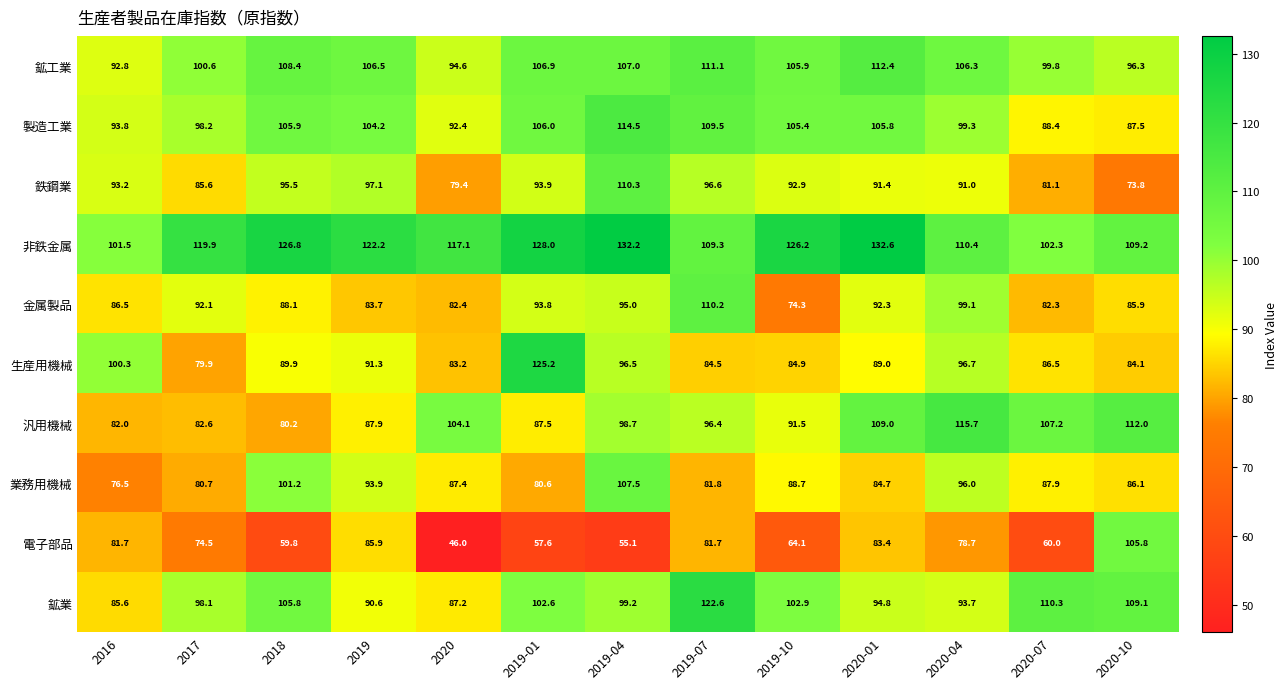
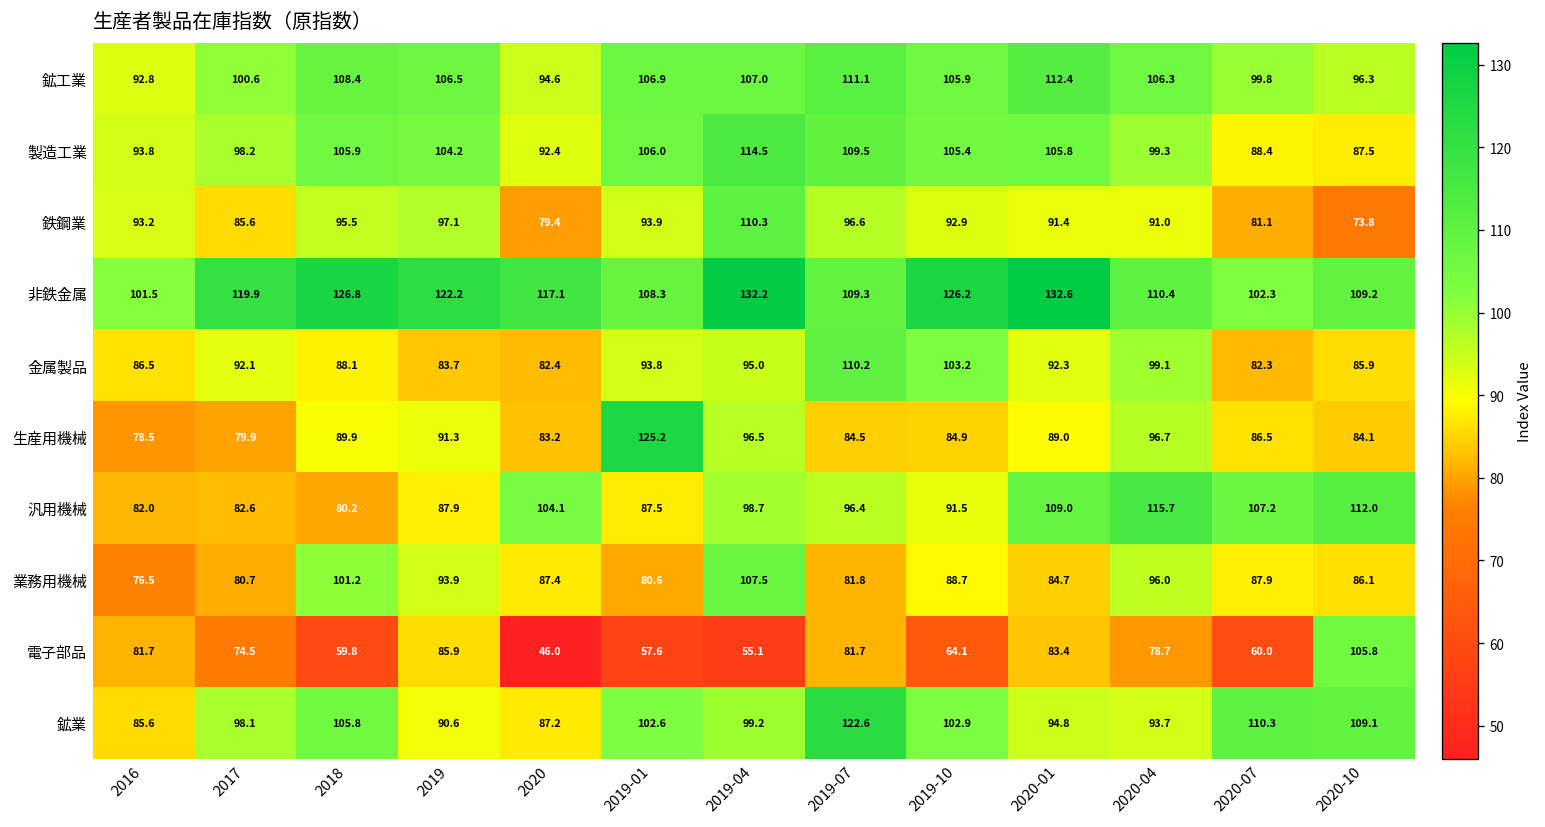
  {
    "鉱工業": {
      "2016": 92.8,
      "2017": 100.6,
      "2018": 108.4,
      "2019": 106.5,
      "2020": 94.6,
      "2019-01": 106.9,
      "2019-04": 107.0,
      "2019-07": 111.1,
      "2019-10": 105.9,
      "2020-01": 112.4,
      "2020-04": 106.3,
      "2020-07": 99.8,
      "2020-10": 96.3
    },
    "製造工業": {
      "2016": 93.8,
      "2017": 98.2,
      "2018": 105.9,
      "2019": 104.2,
      "2020": 92.4,
      "2019-01": 106.0,
      "2019-04": 114.5,
      "2019-07": 109.5,
      "2019-10": 105.4,
      "2020-01": 105.8,
      "2020-04": 99.3,
      "2020-07": 88.4,
      "2020-10": 87.5
    },
    "鉄鋼業": {
      "2016": 93.2,
      "2017": 85.6,
      "2018": 95.5,
      "2019": 97.1,
      "2020": 79.4,
      "2019-01": 93.9,
      "2019-04": 110.3,
      "2019-07": 96.6,
      "2019-10": 92.9,
      "2020-01": 91.4,
      "2020-04": 91.0,
      "2020-07": 81.1,
      "2020-10": 73.8
    },
    "非鉄金属": {
      "2016": 101.5,
      "2017": 119.9,
      "2018": 126.8,
      "2019": 122.2,
      "2020": 117.1,
-     "2019-01": 128.0,
+     "2019-01": 108.3,
      "2019-04": 132.2,
      "2019-07": 109.3,
      "2019-10": 126.2,
      "2020-01": 132.6,
      "2020-04": 110.4,
      "2020-07": 102.3,
      "2020-10": 109.2
    },
    "金属製品": {
      "2016": 86.5,
      "2017": 92.1,
      "2018": 88.1,
      "2019": 83.7,
      "2020": 82.4,
      "2019-01": 93.8,
      "2019-04": 95.0,
      "2019-07": 110.2,
-     "2019-10": 74.3,
+     "2019-10": 103.2,
      "2020-01": 92.3,
      "2020-04": 99.1,
      "2020-07": 82.3,
      "2020-10": 85.9
    },
    "生産用機械": {
-     "2016": 100.3,
+     "2016": 78.5,
      "2017": 79.9,
      "2018": 89.9,
      "2019": 91.3,
      "2020": 83.2,
      "2019-01": 125.2,
      "2019-04": 96.5,
      "2019-07": 84.5,
      "2019-10": 84.9,
      "2020-01": 89.0,
      "2020-04": 96.7,
      "2020-07": 86.5,
      "2020-10": 84.1
    },
    "汎用機械": {
      "2016": 82.0,
      "2017": 82.6,
      "2018": 80.2,
      "2019": 87.9,
      "2020": 104.1,
      "2019-01": 87.5,
      "2019-04": 98.7,
      "2019-07": 96.4,
      "2019-10": 91.5,
      "2020-01": 109.0,
      "2020-04": 115.7,
      "2020-07": 107.2,
      "2020-10": 112.0
    },
    "業務用機械": {
      "2016": 76.5,
      "2017": 80.7,
      "2018": 101.2,
      "2019": 93.9,
      "2020": 87.4,
      "2019-01": 80.6,
      "2019-04": 107.5,
      "2019-07": 81.8,
      "2019-10": 88.7,
      "2020-01": 84.7,
      "2020-04": 96.0,
      "2020-07": 87.9,
      "2020-10": 86.1
    },
    "電子部品": {
      "2016": 81.7,
      "2017": 74.5,
      "2018": 59.8,
      "2019": 85.9,
      "2020": 46.0,
      "2019-01": 57.6,
      "2019-04": 55.1,
      "2019-07": 81.7,
      "2019-10": 64.1,
      "2020-01": 83.4,
      "2020-04": 78.7,
      "2020-07": 60.0,
      "2020-10": 105.8
    },
    "鉱業": {
      "2016": 85.6,
      "2017": 98.1,
      "2018": 105.8,
      "2019": 90.6,
      "2020": 87.2,
      "2019-01": 102.6,
      "2019-04": 99.2,
      "2019-07": 122.6,
      "2019-10": 102.9,
      "2020-01": 94.8,
      "2020-04": 93.7,
      "2020-07": 110.3,
      "2020-10": 109.1
    }
  }
